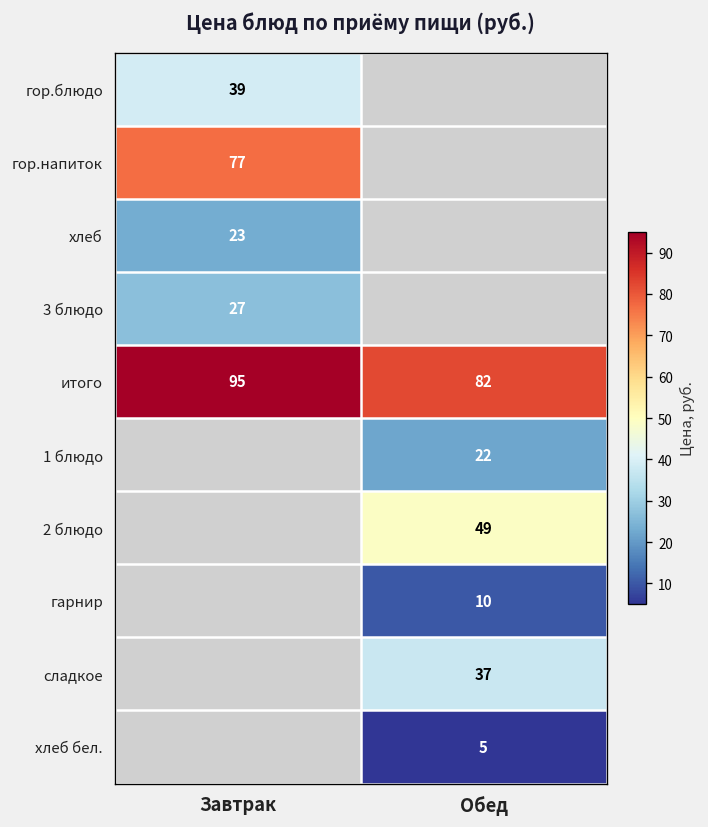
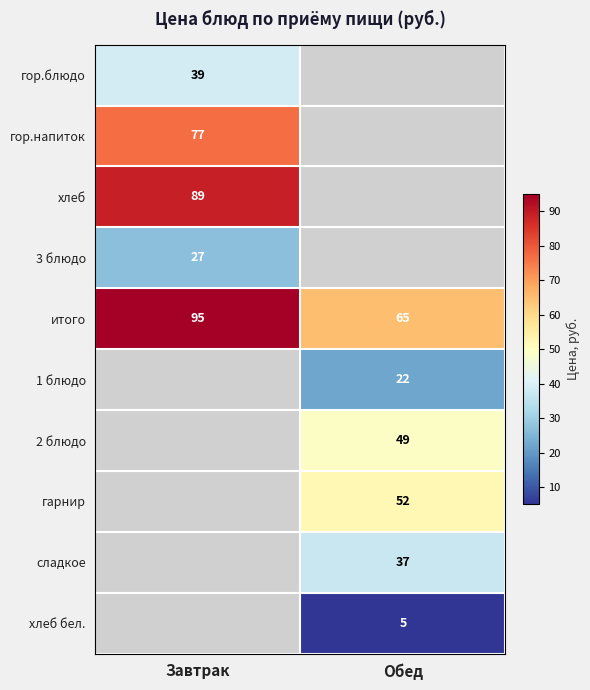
  {
    "гор.блюдо": {
      "Завтрак": 39
    },
    "гор.напиток": {
      "Завтрак": 77
    },
    "хлеб": {
-     "Завтрак": 23
+     "Завтрак": 89
    },
    "3 блюдо": {
      "Завтрак": 27
    },
    "итого": {
      "Завтрак": 95,
-     "Обед": 82
+     "Обед": 65
    },
    "1 блюдо": {
      "Обед": 22
    },
    "2 блюдо": {
      "Обед": 49
    },
    "гарнир": {
-     "Обед": 10
+     "Обед": 52
    },
    "сладкое": {
      "Обед": 37
    },
    "хлеб бел.": {
      "Обед": 5
    }
  }
